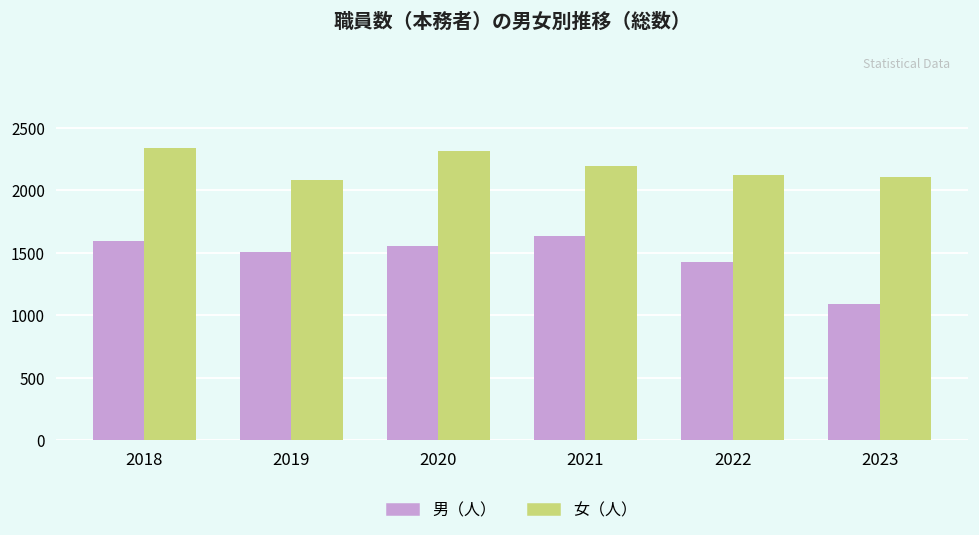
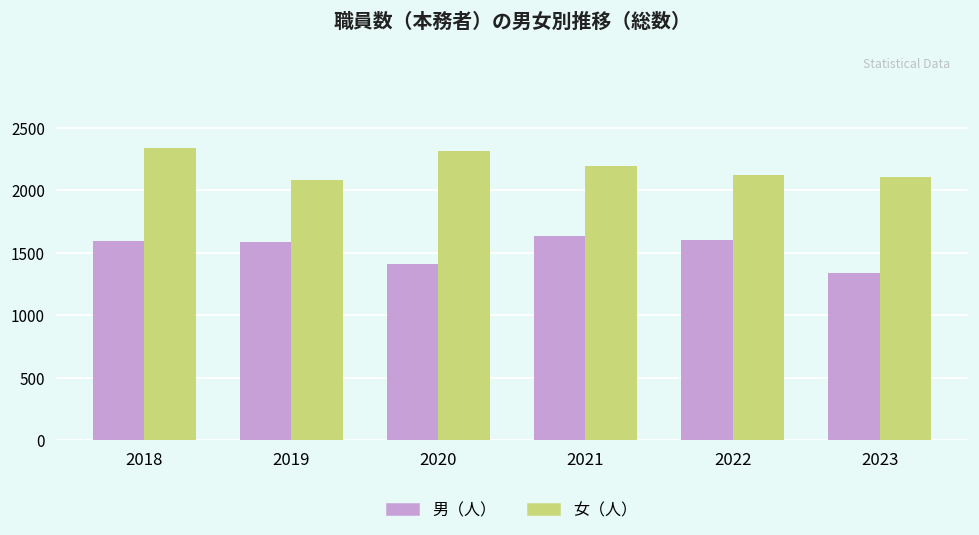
  {
    "男（人）": {
      "2018": 1590,
-     "2019": 1500,
-     "2020": 1550,
+     "2019": 1590,
+     "2020": 1410,
      "2021": 1630,
-     "2022": 1430,
-     "2023": 1090
+     "2022": 1600,
+     "2023": 1340
    },
    "女（人）": {
      "2018": 2340,
      "2019": 2090,
      "2020": 2320,
      "2021": 2190,
      "2022": 2130,
      "2023": 2110
    }
  }
